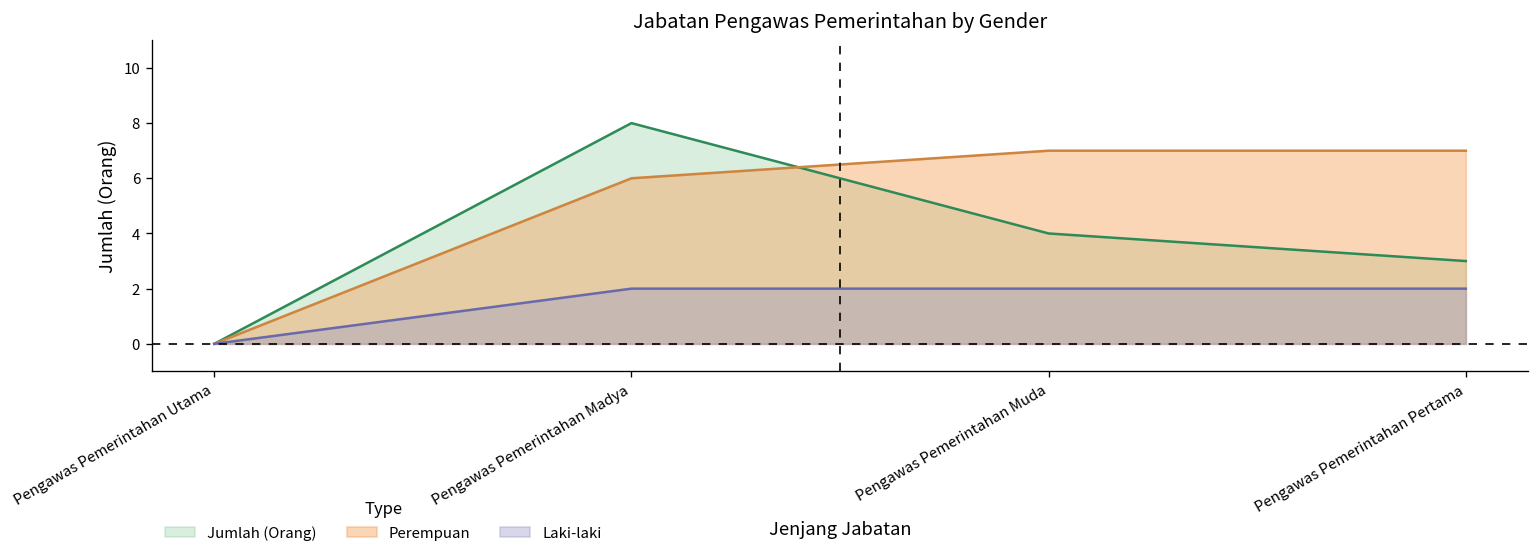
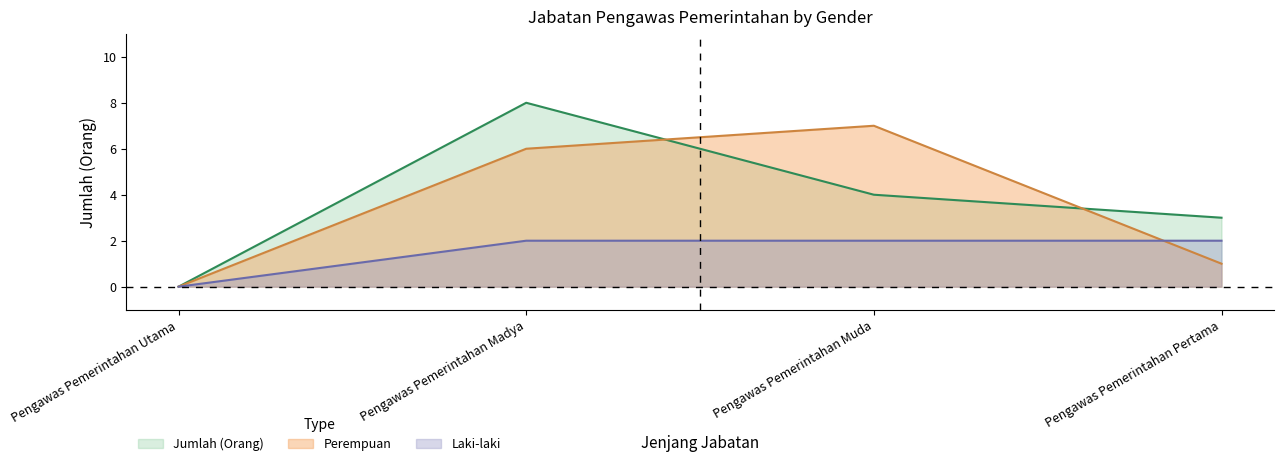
  {
    "Perempuan": {
      "Pengawas Pemerintahan Madya": 6,
      "Pengawas Pemerintahan Muda": 7,
-     "Pengawas Pemerintahan Pertama": 7
+     "Pengawas Pemerintahan Pertama": 1
    }
  }
